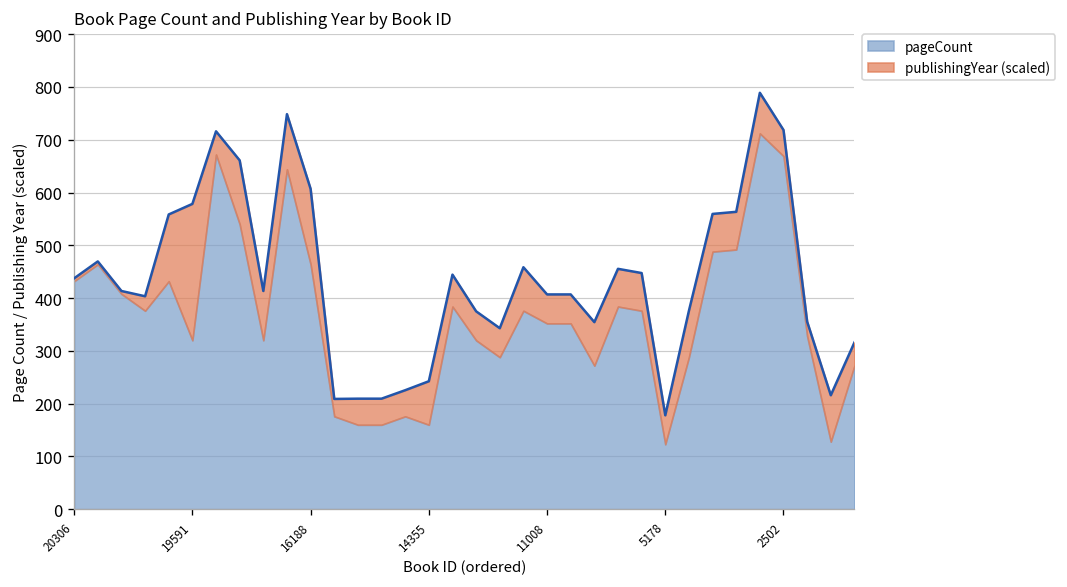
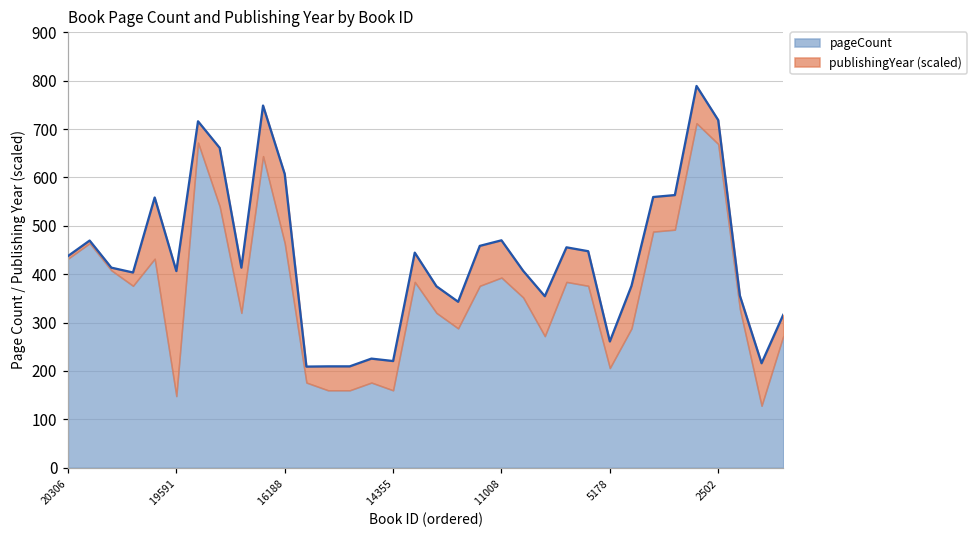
  {
    "pageCount": {
-     "19591": 320,
+     "19591": 150,
      "16188": 460,
      "14355": 160,
-     "11008": 350,
-     "5178": 120,
+     "11008": 390,
+     "5178": 210,
      "2502": 670
    },
    "publishingYear (scaled)": {
      "19591": 260,
      "16188": 140,
-     "14355": 80,
-     "11008": 60,
+     "14355": 60,
+     "11008": 80,
      "5178": 60,
      "2502": 50
    }
  }
